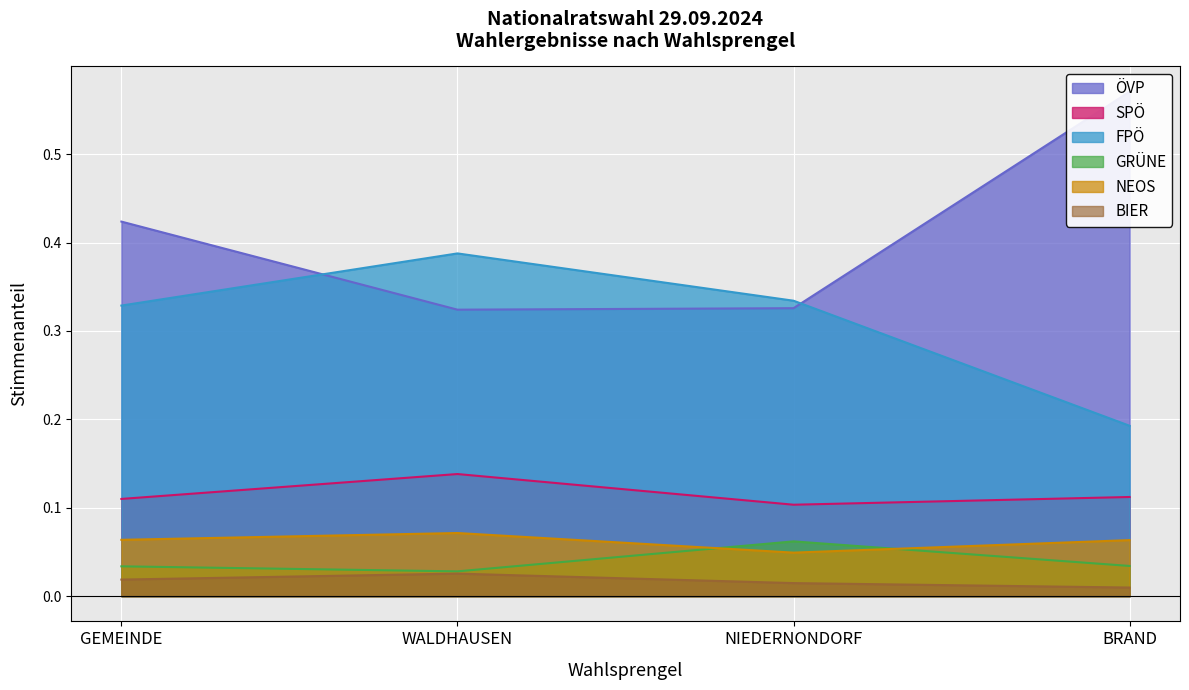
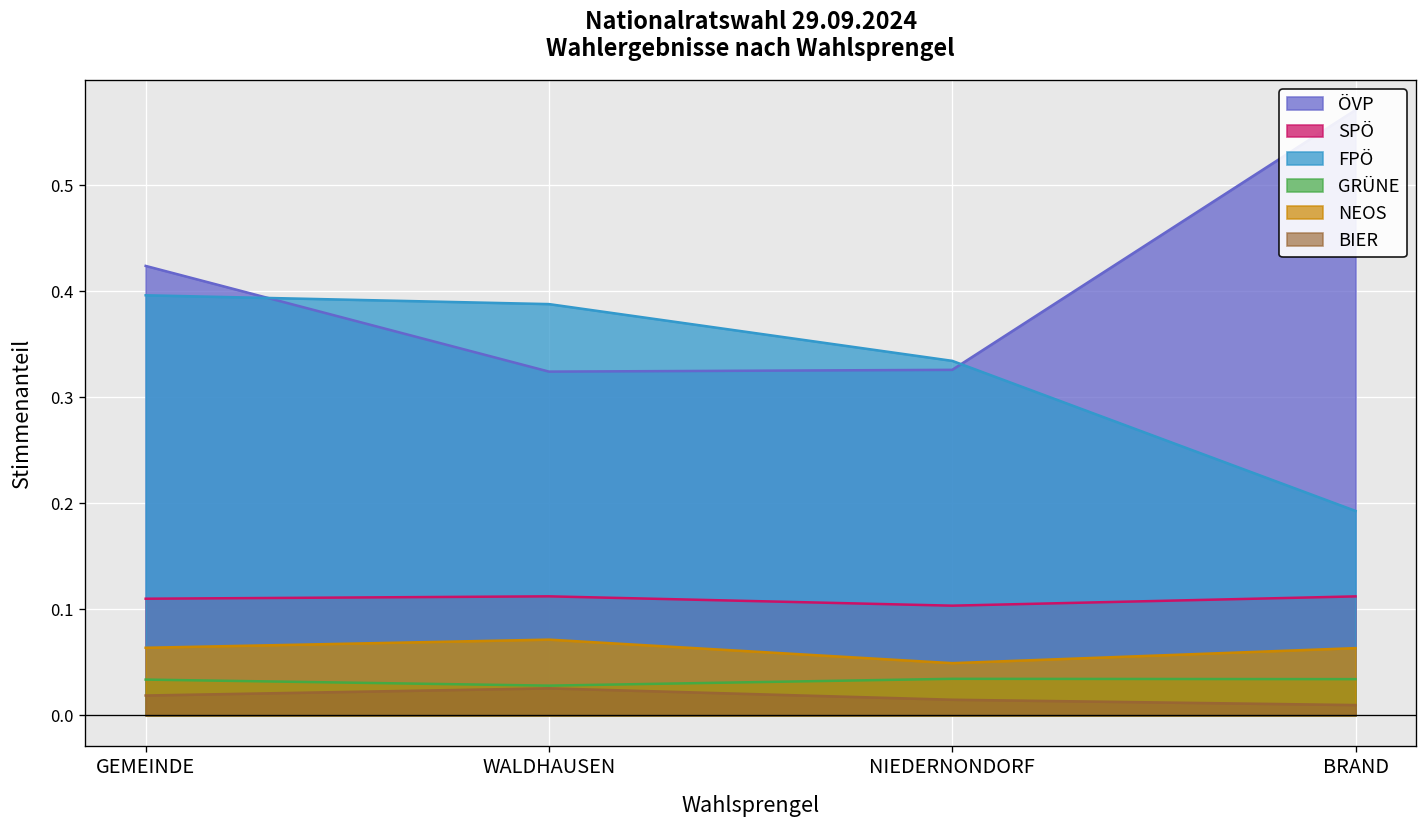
  {
    "ÖVP": {
      "GEMEINDE": 0.42,
      "WALDHAUSEN": 0.32,
      "NIEDERNONDORF": 0.33
    },
    "SPÖ": {
      "GEMEINDE": 0.11,
-     "WALDHAUSEN": 0.14,
+     "WALDHAUSEN": 0.11,
      "NIEDERNONDORF": 0.10,
      "BRAND": 0.11
    },
    "FPÖ": {
-     "GEMEINDE": 0.33,
+     "GEMEINDE": 0.40,
      "WALDHAUSEN": 0.39,
      "NIEDERNONDORF": 0.33,
      "BRAND": 0.19
    },
    "GRÜNE": {
      "GEMEINDE": 0.03,
-     "NIEDERNONDORF": 0.06,
+     "NIEDERNONDORF": 0.03,
      "BRAND": 0.03
    },
    "NEOS": {
      "GEMEINDE": 0.06,
      "WALDHAUSEN": 0.07,
      "NIEDERNONDORF": 0.05,
      "BRAND": 0.06
    },
    "BIER": {
      "GEMEINDE": 0.02,
      "NIEDERNONDORF": 0.01,
      "BRAND": 0.01
    }
  }
